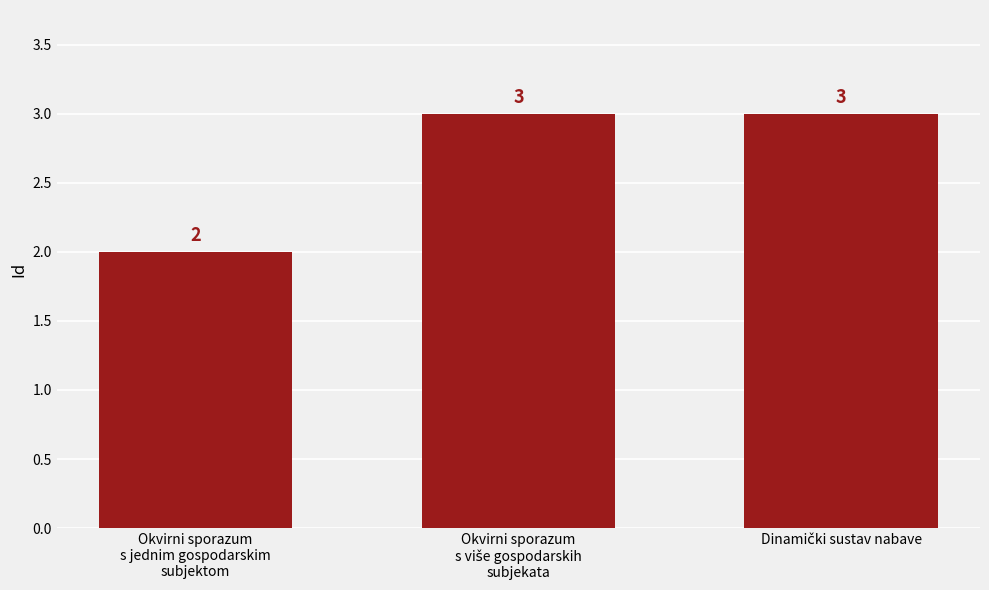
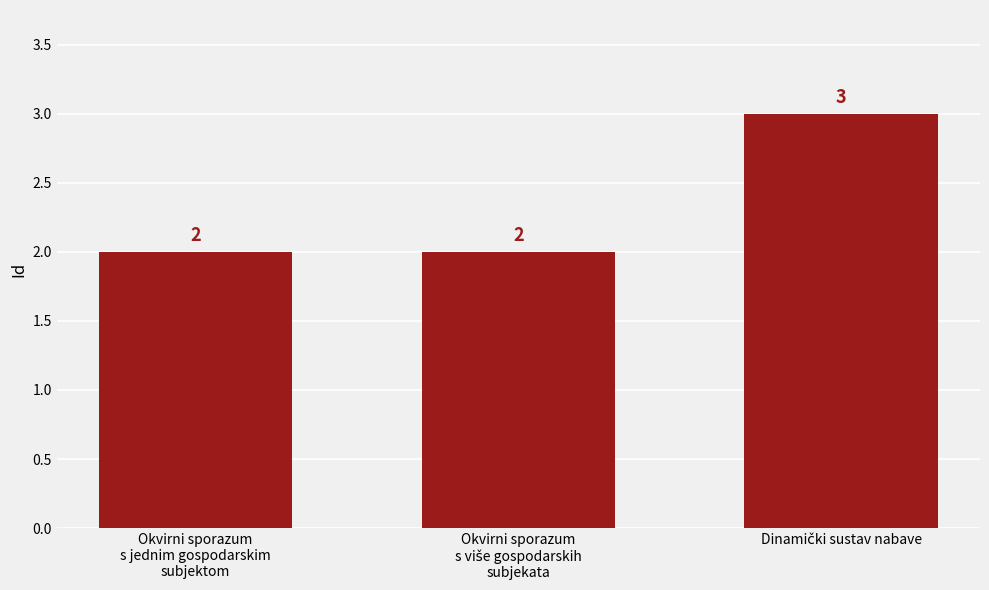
  {
    "Okvirni sporazum s jednim gospodarskim subjektom": 2,
-   "Okvirni sporazum s više gospodarskih subjekata": 3,
+   "Okvirni sporazum s više gospodarskih subjekata": 2,
    "Dinamički sustav nabave": 3
  }
